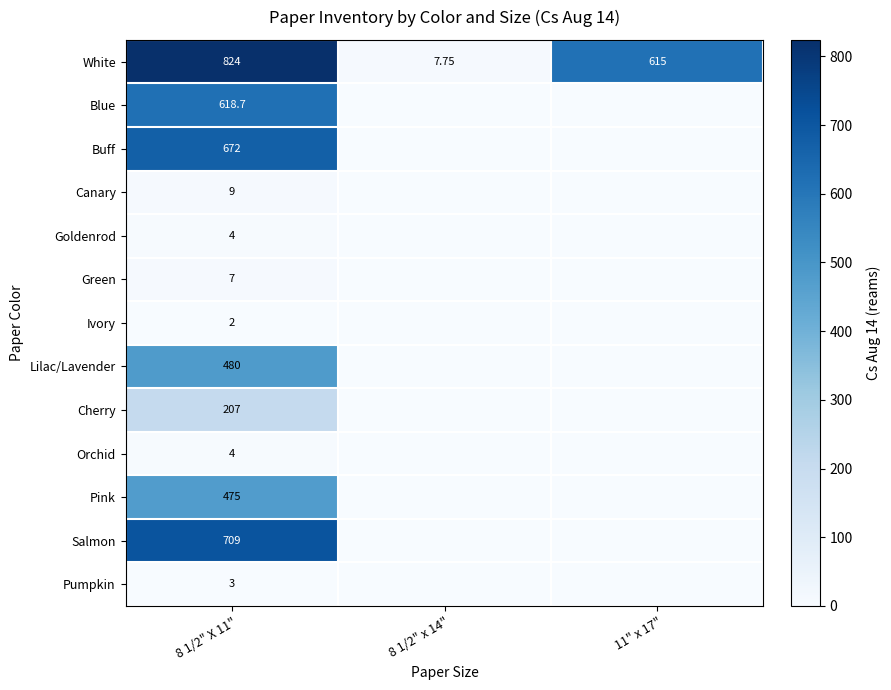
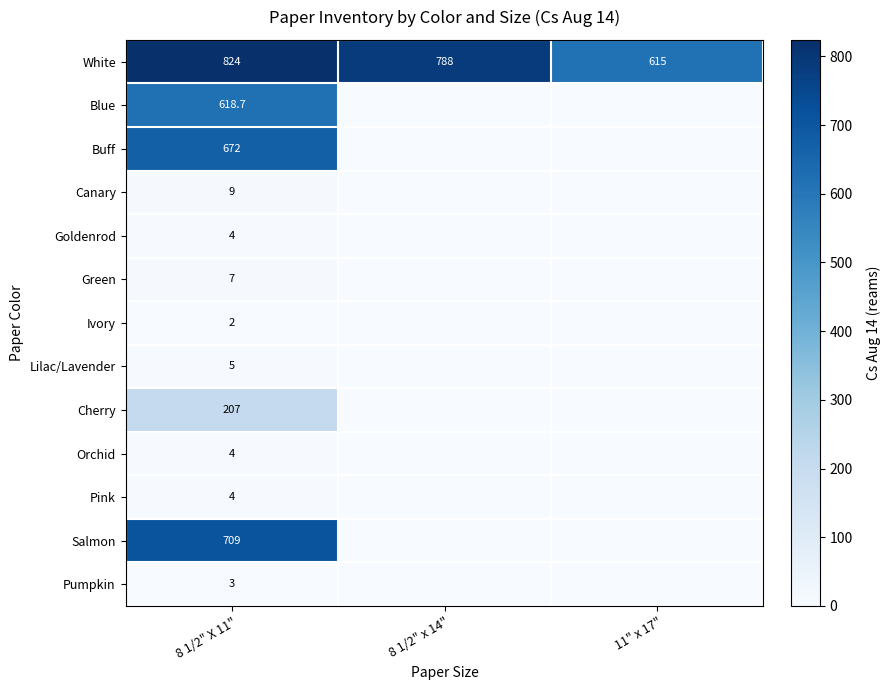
  {
    "White": {
      "8 1/2\" X 11\"": 824,
-     "8 1/2\" x 14\"": 7.75,
+     "8 1/2\" x 14\"": 788,
      "11\" x 17\"": 615
    },
    "Blue": {
      "8 1/2\" X 11\"": 618.7
    },
    "Buff": {
      "8 1/2\" X 11\"": 672
    },
    "Canary": {
      "8 1/2\" X 11\"": 9
    },
    "Goldenrod": {
      "8 1/2\" X 11\"": 4
    },
    "Green": {
      "8 1/2\" X 11\"": 7
    },
    "Ivory": {
      "8 1/2\" X 11\"": 2
    },
    "Lilac/Lavender": {
-     "8 1/2\" X 11\"": 480
+     "8 1/2\" X 11\"": 5
    },
    "Cherry": {
      "8 1/2\" X 11\"": 207
    },
    "Orchid": {
      "8 1/2\" X 11\"": 4
    },
    "Pink": {
-     "8 1/2\" X 11\"": 475
+     "8 1/2\" X 11\"": 4
    },
    "Salmon": {
      "8 1/2\" X 11\"": 709
    },
    "Pumpkin": {
      "8 1/2\" X 11\"": 3
    }
  }
